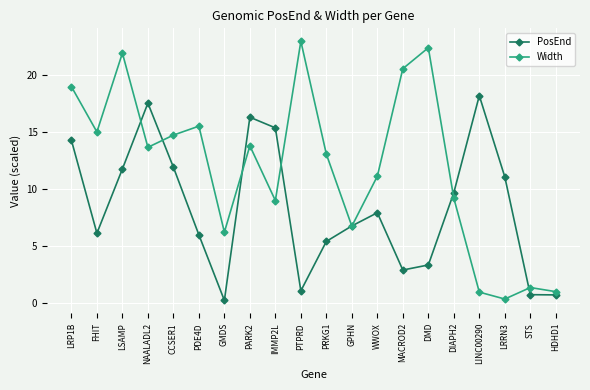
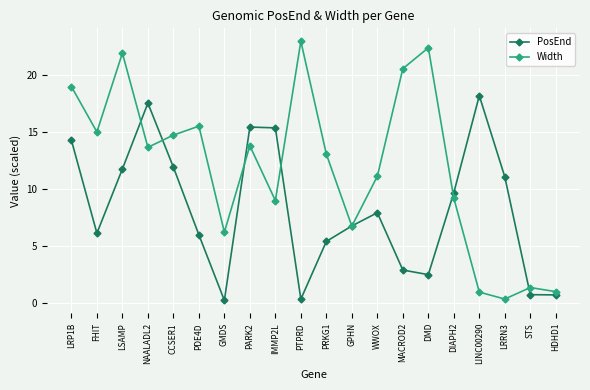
  {
    "PosEnd": {
      "LRP1B": 14.3,
      "FHIT": 6.1,
      "LSAMP": 11.8,
      "NAALADL2": 17.6,
      "CCSER1": 11.9,
      "PDE4D": 6.0,
      "GMDS": 0.2,
-     "PARK2": 16.3,
+     "PARK2": 15.5,
      "IMMP2L": 15.4,
-     "PTPRD": 1.1,
+     "PTPRD": 0.3,
      "PRKG1": 5.4,
      "WWOX": 7.9,
      "MACROD2": 2.9,
-     "DMD": 3.3,
+     "DMD": 2.5,
      "DIAPH2": 9.7,
      "LINC00290": 18.2,
      "LRRN3": 11.1,
      "STS": 0.7,
      "HDHD1": 0.7
    },
    "Width": {
      "LRP1B": 19.0,
      "FHIT": 15.0,
      "LSAMP": 21.9,
      "NAALADL2": 13.7,
      "CCSER1": 14.7,
      "PDE4D": 15.5,
      "GMDS": 6.2,
      "PARK2": 13.8,
      "IMMP2L": 9.0,
      "PTPRD": 23.0,
      "PRKG1": 13.1,
      "WWOX": 11.1,
      "MACROD2": 20.6,
      "DMD": 22.4,
      "DIAPH2": 9.2,
      "LINC00290": 1.0,
      "LRRN3": 0.3,
      "STS": 1.4,
      "HDHD1": 1.0
    }
  }
